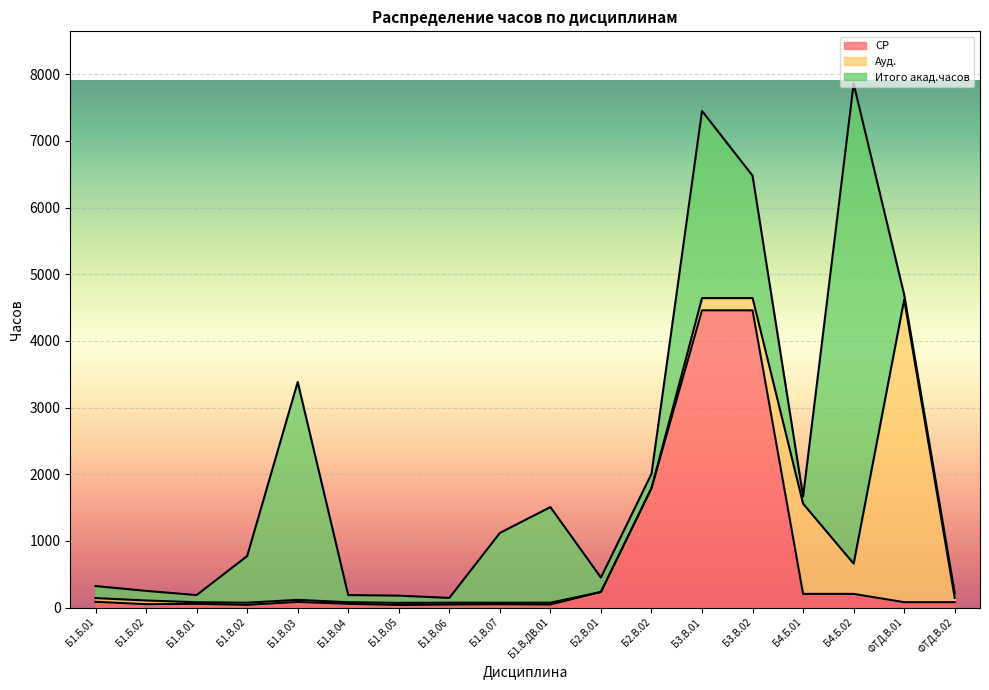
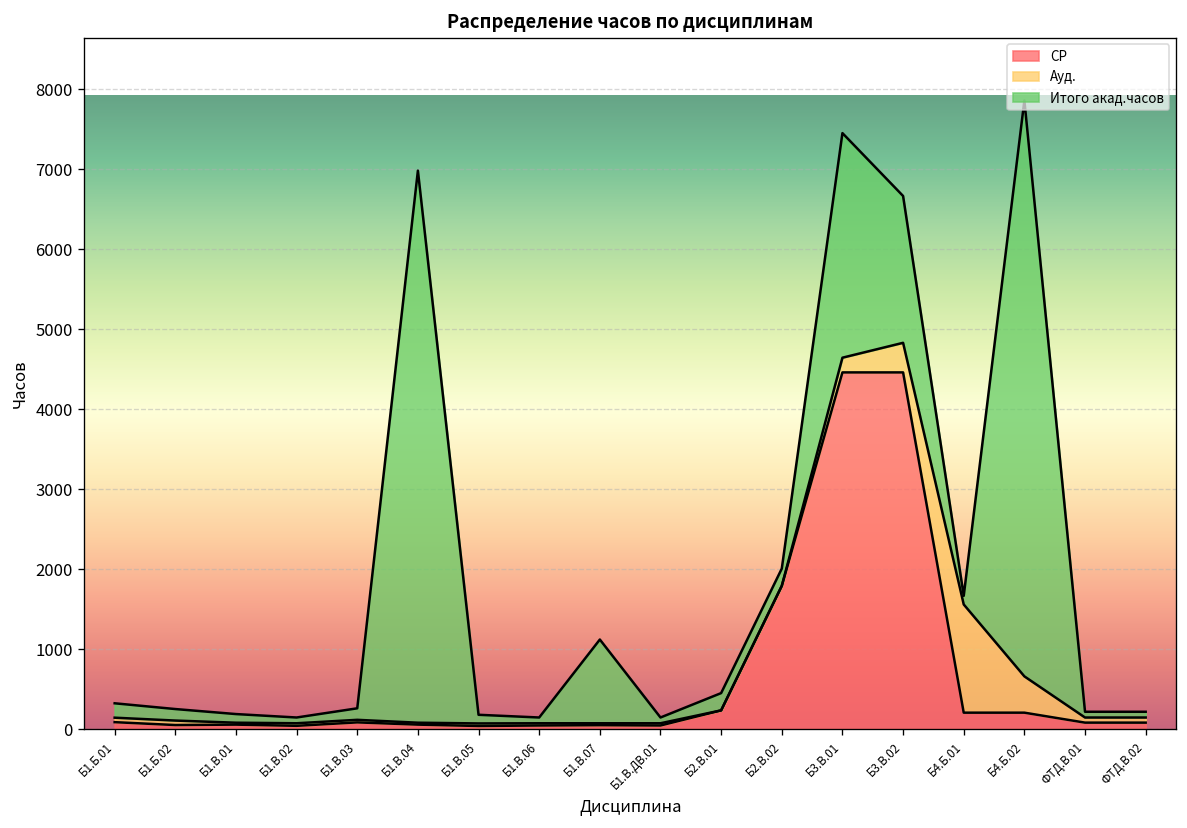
  {
    "СР": {
      "Б1.Б.01": 100,
      "Б1.Б.02": 0,
      "Б3.В.01": 4500,
      "Б3.В.02": 4500,
      "Б4.Б.01": 200,
      "Б4.Б.02": 200,
      "ФТД.В.01": 100,
      "ФТД.В.02": 100
    },
    "Ауд.": {
      "Б1.Б.01": 100,
      "Б1.Б.02": 100,
      "Б3.В.01": 200,
-     "Б3.В.02": 200,
+     "Б3.В.02": 400,
      "Б4.Б.01": 1400,
      "Б4.Б.02": 500,
-     "ФТД.В.01": 4500,
+     "ФТД.В.01": 100,
      "ФТД.В.02": 100
    },
    "Итого акад.часов": {
      "Б1.Б.01": 200,
      "Б1.Б.02": 100,
      "Б1.В.01": 100,
-     "Б1.В.02": 700,
-     "Б1.В.03": 3300,
-     "Б1.В.04": 100,
+     "Б1.В.02": 100,
+     "Б1.В.03": 100,
+     "Б1.В.04": 6900,
      "Б1.В.05": 100,
      "Б1.В.06": 100,
      "Б1.В.07": 1000,
-     "Б1.В.ДВ.01": 1400,
+     "Б1.В.ДВ.01": 100,
      "Б2.В.01": 200,
      "Б2.В.02": 200,
      "Б3.В.01": 2800,
      "Б3.В.02": 1800,
      "Б4.Б.01": 100,
      "ФТД.В.01": 100,
      "ФТД.В.02": 100
    }
  }
